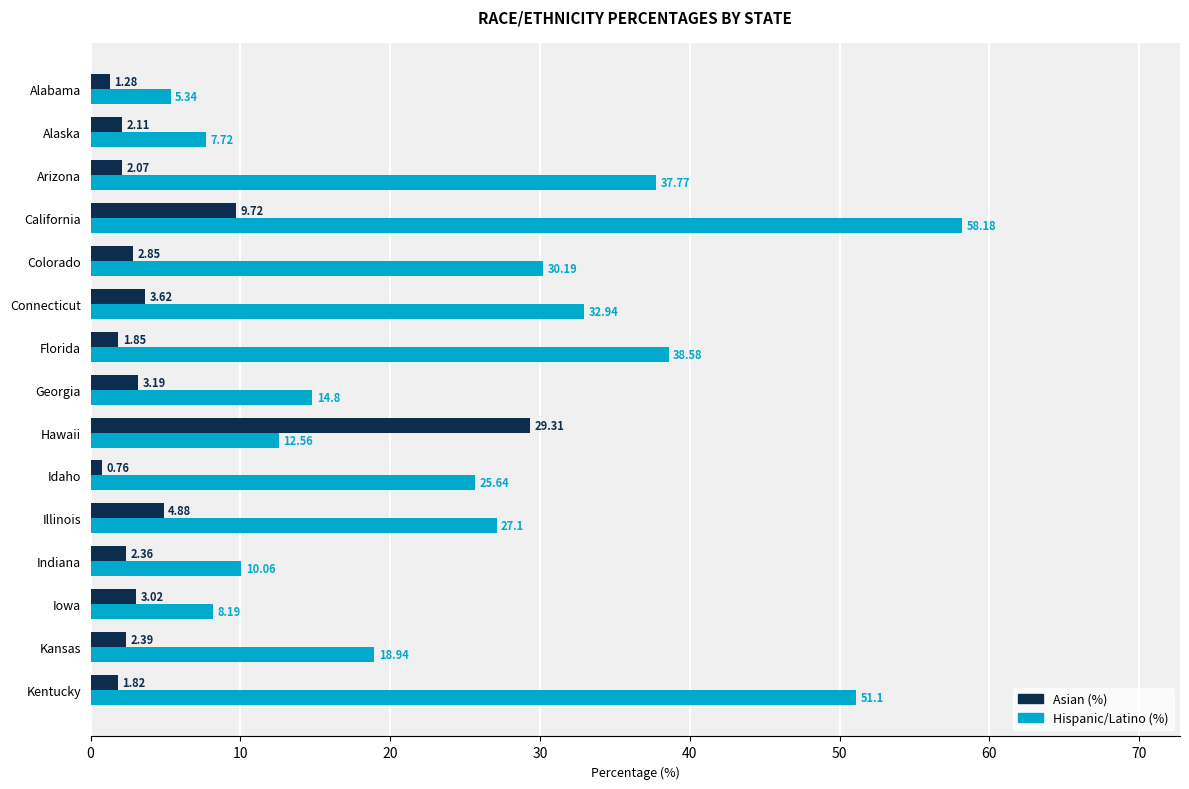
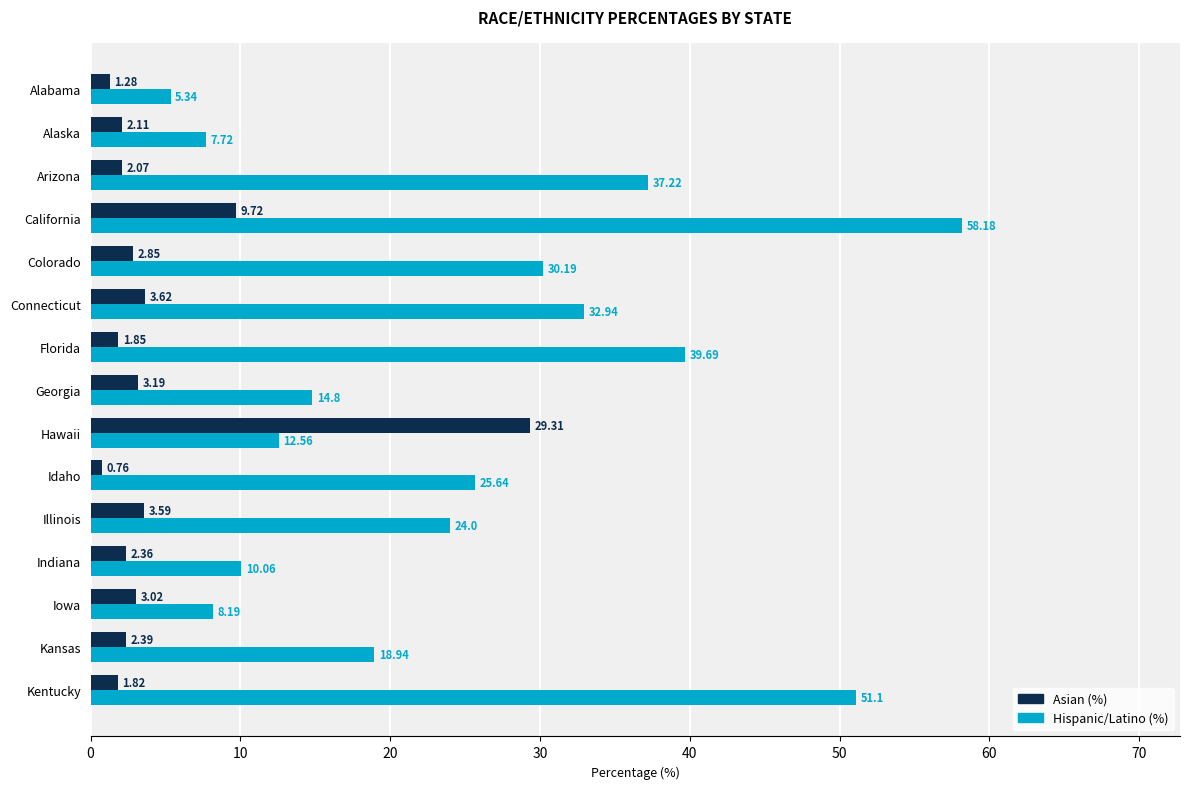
  {
    "Asian (%)": {
      "Alabama": 1.28,
      "Alaska": 2.11,
      "Arizona": 2.07,
      "California": 9.72,
      "Colorado": 2.85,
      "Connecticut": 3.62,
      "Florida": 1.85,
      "Georgia": 3.19,
      "Hawaii": 29.31,
      "Idaho": 0.76,
-     "Illinois": 4.88,
+     "Illinois": 3.59,
      "Indiana": 2.36,
      "Iowa": 3.02,
      "Kansas": 2.39,
      "Kentucky": 1.82
    },
    "Hispanic/Latino (%)": {
      "Alabama": 5.34,
      "Alaska": 7.72,
-     "Arizona": 37.77,
+     "Arizona": 37.22,
      "California": 58.18,
      "Colorado": 30.19,
      "Connecticut": 32.94,
-     "Florida": 38.58,
+     "Florida": 39.69,
      "Georgia": 14.8,
      "Hawaii": 12.56,
      "Idaho": 25.64,
-     "Illinois": 27.1,
+     "Illinois": 24.0,
      "Indiana": 10.06,
      "Iowa": 8.19,
      "Kansas": 18.94,
      "Kentucky": 51.1
    }
  }
